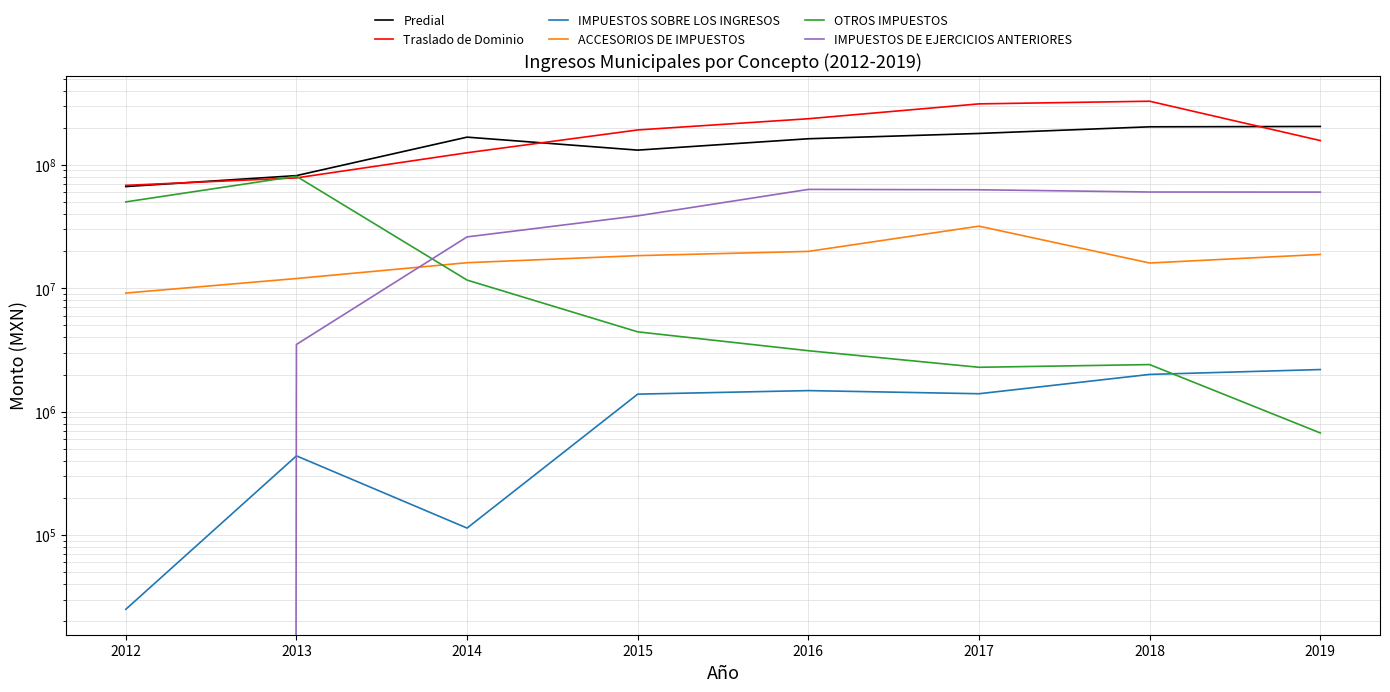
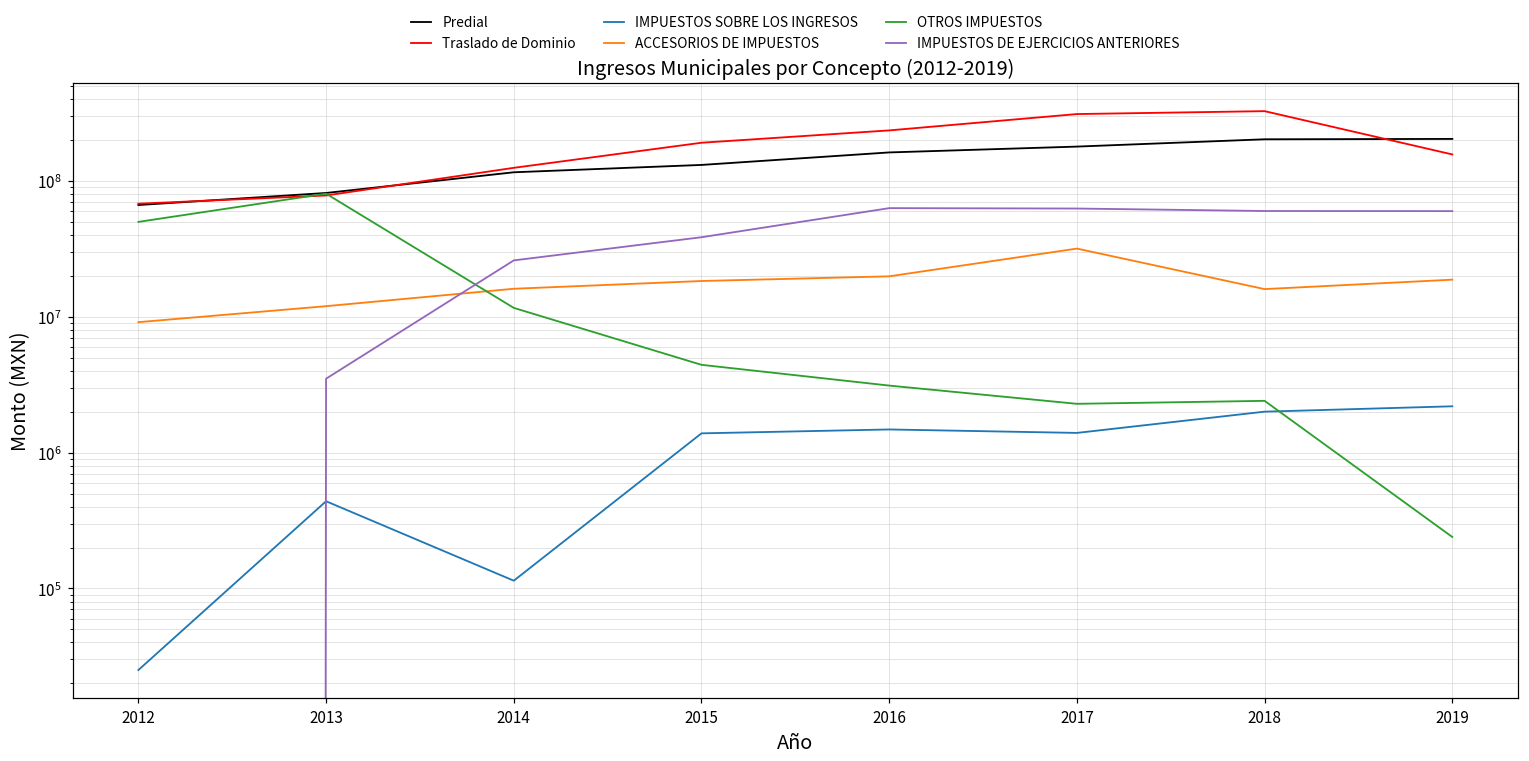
  {
    "Predial": {
-     "2014": 170000000,
+     "2014": 120000000,
      "2015": 130000000,
      "2016": 160000000,
      "2017": 180000000,
      "2018": 200000000,
      "2019": 200000000
    },
    "Traslado de Dominio": {
      "2014": 130000000,
      "2015": 190000000,
      "2016": 240000000,
      "2017": 310000000,
      "2018": 330000000,
      "2019": 160000000
    },
    "IMPUESTOS SOBRE LOS INGRESOS": {
      "2012": 25000,
      "2013": 440000,
      "2014": 110000,
      "2015": 1400000,
      "2016": 1500000,
      "2017": 1400000,
      "2018": 2000000,
      "2019": 2200000
    },
    "ACCESORIOS DE IMPUESTOS": {
      "2012": 9000000,
      "2013": 12000000,
      "2014": 16000000,
      "2015": 18000000,
      "2016": 20000000,
      "2017": 32000000,
      "2018": 16000000,
      "2019": 19000000
    },
    "OTROS IMPUESTOS": {
      "2012": 50000000,
      "2014": 12000000,
      "2015": 4400000,
      "2016": 3100000,
      "2017": 2300000,
      "2018": 2400000,
-     "2019": 700000
+     "2019": 240000
    },
    "IMPUESTOS DE EJERCICIOS ANTERIORES": {
      "2013": 3500000,
      "2014": 26000000,
      "2015": 39000000,
      "2016": 60000000,
      "2017": 60000000,
      "2018": 60000000,
      "2019": 60000000
    }
  }
